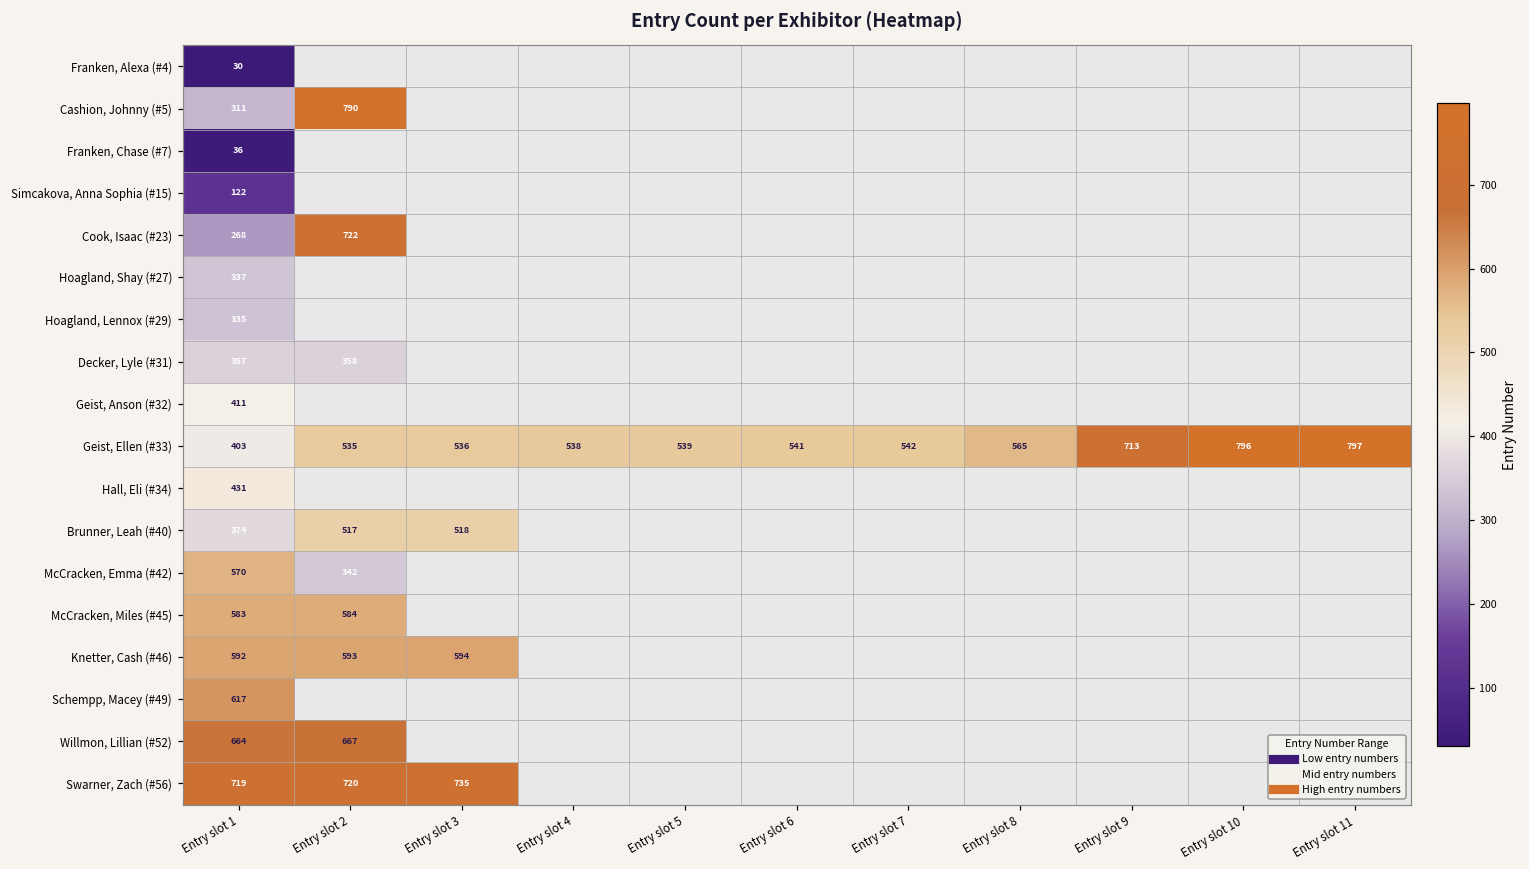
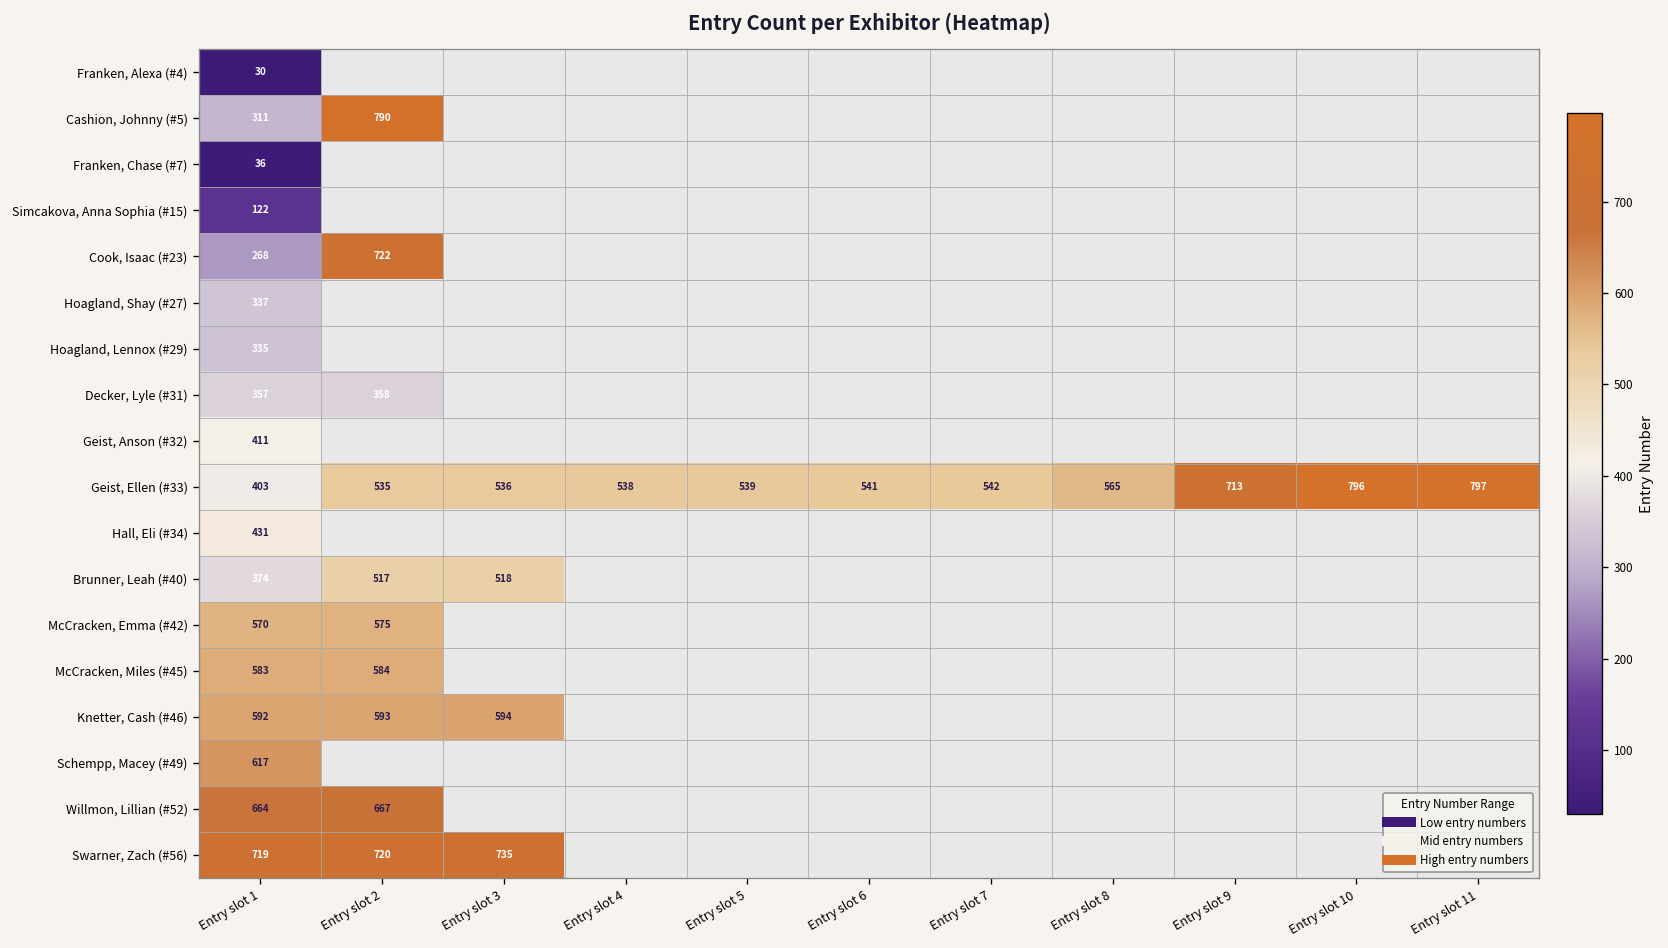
  {
    "Franken, Alexa (#4)": {
      "Entry slot 1": 30
    },
    "Cashion, Johnny (#5)": {
      "Entry slot 1": 311,
      "Entry slot 2": 790
    },
    "Franken, Chase (#7)": {
      "Entry slot 1": 36
    },
    "Simcakova, Anna Sophia (#15)": {
      "Entry slot 1": 122
    },
    "Cook, Isaac (#23)": {
      "Entry slot 1": 268,
      "Entry slot 2": 722
    },
    "Hoagland, Shay (#27)": {
      "Entry slot 1": 337
    },
    "Hoagland, Lennox (#29)": {
      "Entry slot 1": 335
    },
    "Geist, Anson (#32)": {
      "Entry slot 1": 411
    },
    "Geist, Ellen (#33)": {
      "Entry slot 1": 403,
      "Entry slot 2": 535,
      "Entry slot 3": 536,
      "Entry slot 4": 538,
      "Entry slot 5": 539,
      "Entry slot 6": 541,
      "Entry slot 7": 542,
      "Entry slot 8": 565,
      "Entry slot 9": 713,
      "Entry slot 10": 796,
      "Entry slot 11": 797
    },
    "Hall, Eli (#34)": {
      "Entry slot 1": 431
    },
    "Brunner, Leah (#40)": {
      "Entry slot 2": 517,
      "Entry slot 3": 518
    },
    "McCracken, Emma (#42)": {
      "Entry slot 1": 570,
-     "Entry slot 2": 342
+     "Entry slot 2": 575
    },
    "McCracken, Miles (#45)": {
      "Entry slot 1": 583,
      "Entry slot 2": 584
    },
    "Knetter, Cash (#46)": {
      "Entry slot 1": 592,
      "Entry slot 2": 593,
      "Entry slot 3": 594
    },
    "Schempp, Macey (#49)": {
      "Entry slot 1": 617
    },
    "Willmon, Lillian (#52)": {
      "Entry slot 1": 664,
      "Entry slot 2": 667
    },
    "Swarner, Zach (#56)": {
      "Entry slot 1": 719,
      "Entry slot 2": 720,
      "Entry slot 3": 735
    }
  }
